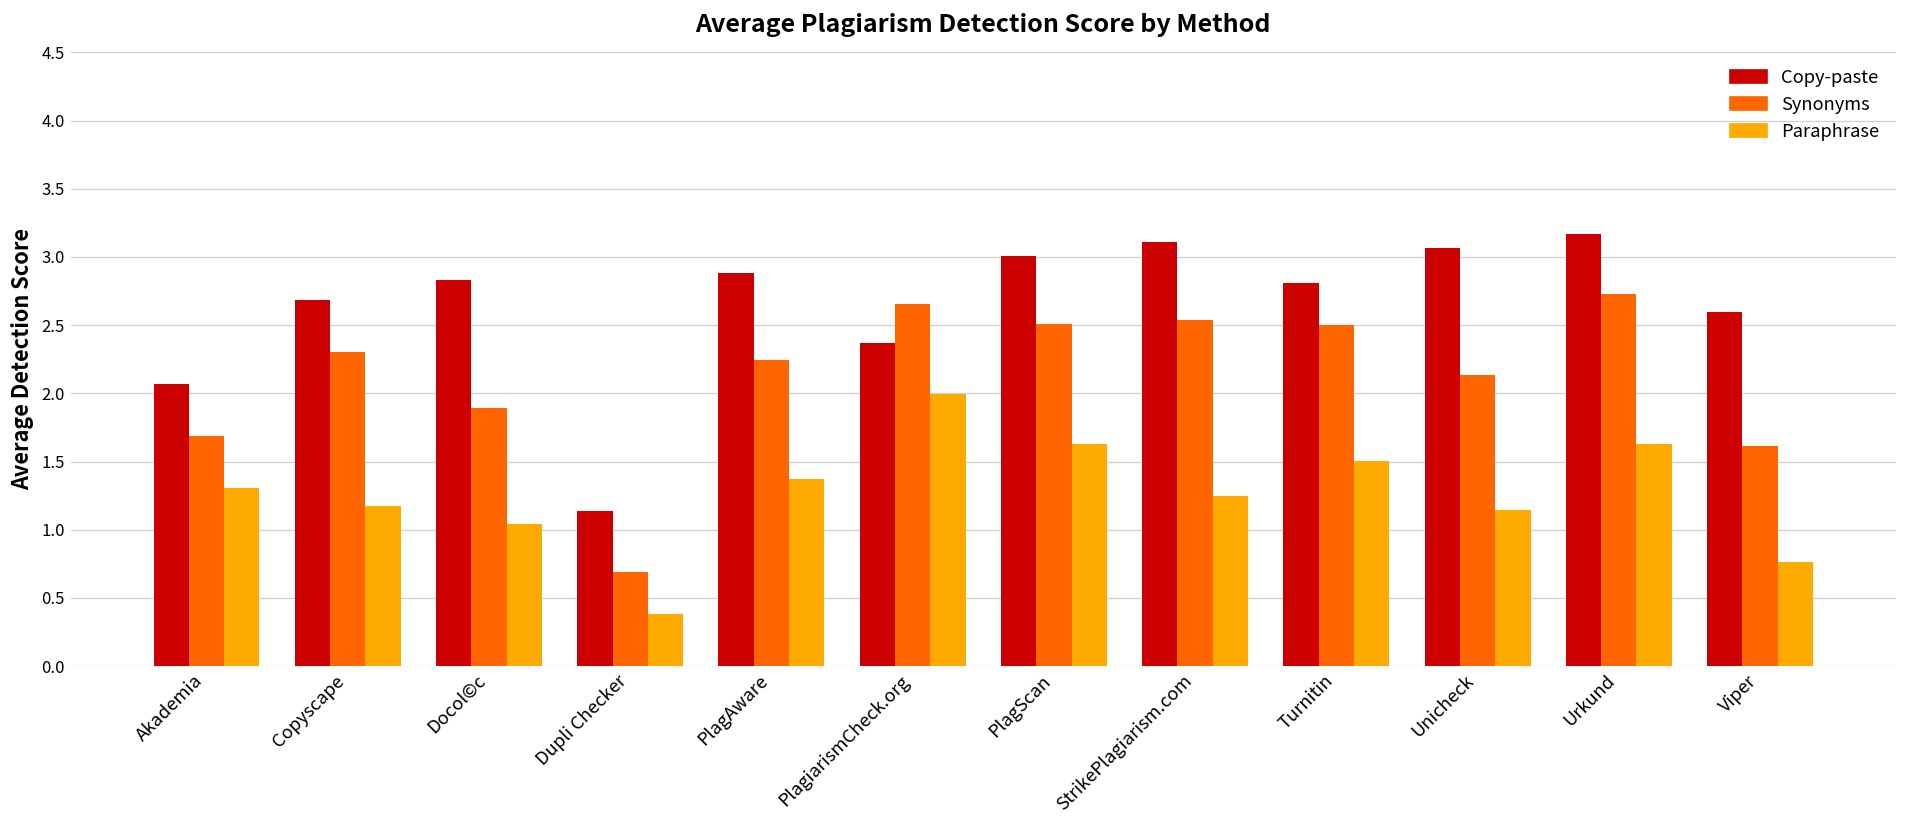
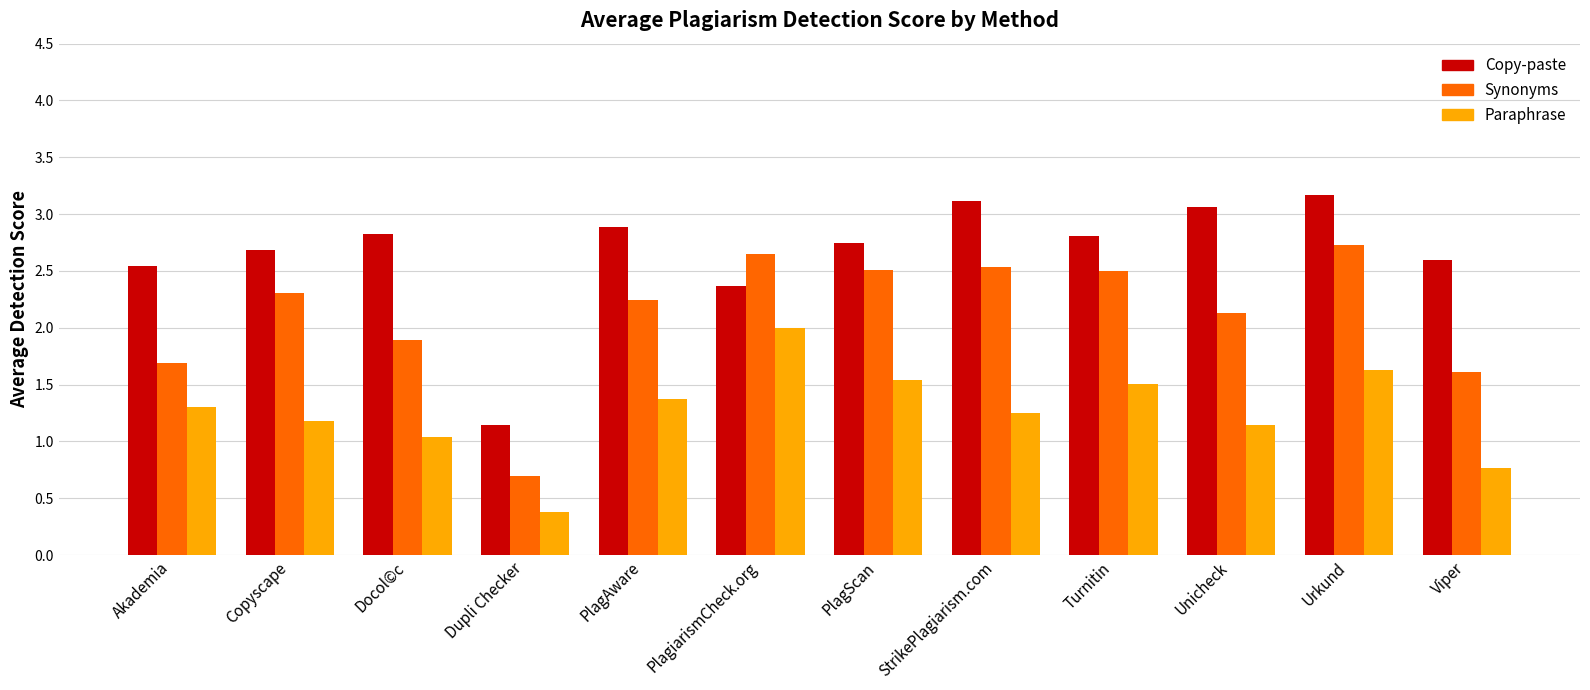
  {
    "Copy-paste": {
-     "Akademia": 2.07,
+     "Akademia": 2.54,
      "Copyscape": 2.69,
      "Docol©c": 2.83,
      "Dupli Checker": 1.14,
      "PlagAware": 2.88,
      "PlagiarismCheck.org": 2.37,
-     "PlagScan": 3.01,
+     "PlagScan": 2.75,
      "StrikePlagiarism.com": 3.11,
      "Turnitin": 2.81,
      "Unicheck": 3.06,
      "Urkund": 3.17,
      "Viper": 2.60
    },
    "Synonyms": {
      "Akademia": 1.69,
      "Copyscape": 2.30,
      "Docol©c": 1.89,
      "Dupli Checker": 0.69,
      "PlagAware": 2.25,
      "PlagiarismCheck.org": 2.65,
      "PlagScan": 2.51,
      "StrikePlagiarism.com": 2.54,
      "Turnitin": 2.50,
      "Unicheck": 2.13,
      "Urkund": 2.73,
      "Viper": 1.61
    },
    "Paraphrase": {
      "Akademia": 1.30,
      "Copyscape": 1.18,
      "Docol©c": 1.04,
      "Dupli Checker": 0.38,
      "PlagAware": 1.37,
      "PlagiarismCheck.org": 2.00,
-     "PlagScan": 1.63,
+     "PlagScan": 1.54,
      "StrikePlagiarism.com": 1.25,
      "Turnitin": 1.51,
      "Unicheck": 1.14,
      "Urkund": 1.63,
      "Viper": 0.77
    }
  }
